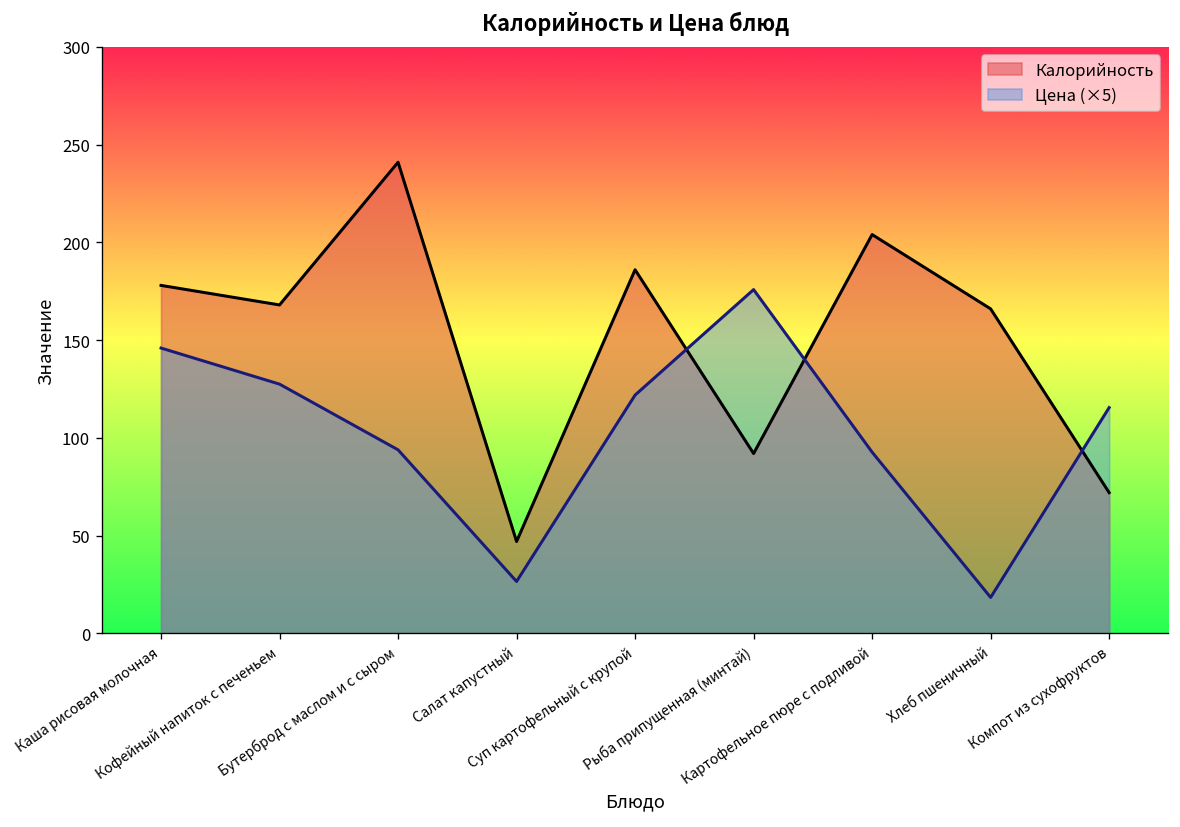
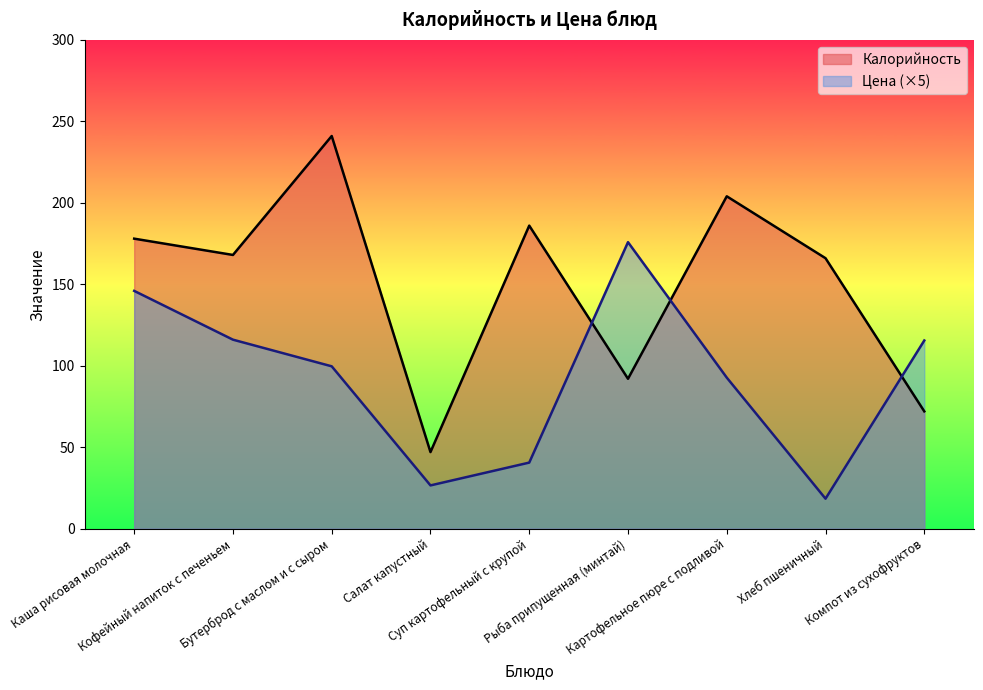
  {
    "Калорийность": {
      "Каша рисовая молочная": 178,
      "Кофейный напиток с печеньем": 168,
      "Бутерброд с маслом и с сыром": 241,
      "Салат капустный": 47,
      "Суп картофельный с крупой": 186,
      "Рыба припущенная (минтай)": 92,
      "Картофельное пюре с подливой": 204,
      "Хлеб пшеничный": 166,
      "Компот из сухофруктов": 72
    },
    "Цена (×5)": {
      "Каша рисовая молочная": 146,
-     "Кофейный напиток с печеньем": 128,
-     "Бутерброд с маслом и с сыром": 94,
+     "Кофейный напиток с печеньем": 116,
+     "Бутерброд с маслом и с сыром": 100,
      "Салат капустный": 27,
-     "Суп картофельный с крупой": 122,
+     "Суп картофельный с крупой": 41,
      "Рыба припущенная (минтай)": 176,
      "Картофельное пюре с подливой": 93,
      "Хлеб пшеничный": 18,
      "Компот из сухофруктов": 116
    }
  }
